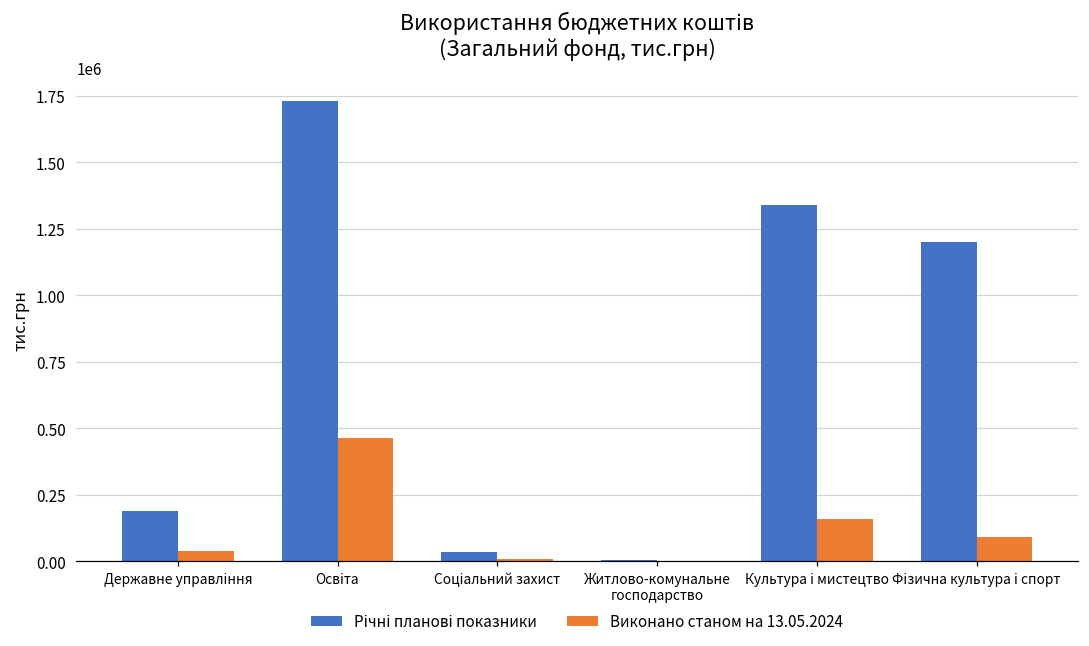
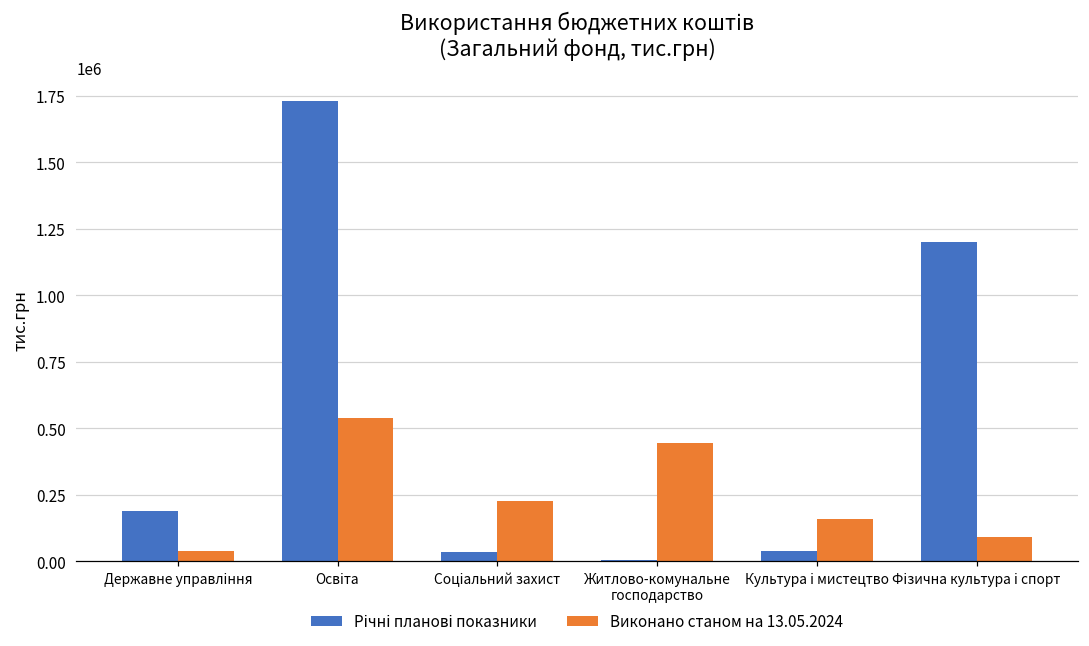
  {
    "Річні планові показники": {
      "Державне управління": 190000,
      "Освіта": 1730000,
      "Соціальний захист": 30000,
-     "Культура і мистецтво": 1340000,
+     "Культура і мистецтво": 40000,
      "Фізична культура і спорт": 1200000
    },
    "Виконано станом на 13.05.2024": {
      "Державне управління": 40000,
-     "Освіта": 460000,
-     "Соціальний захист": 10000,
-     "Житлово-комунальне господарство": 0,
+     "Освіта": 540000,
+     "Соціальний захист": 230000,
+     "Житлово-комунальне господарство": 440000,
      "Культура і мистецтво": 160000,
      "Фізична культура і спорт": 90000
    }
  }
